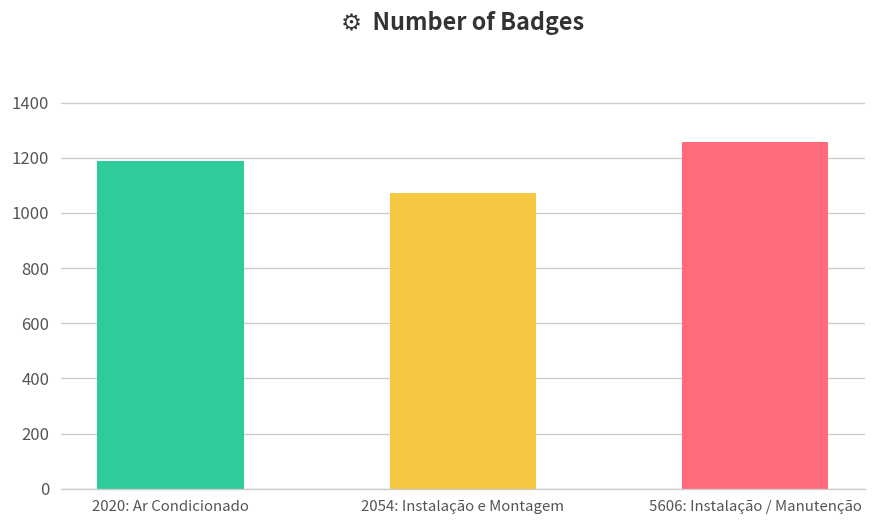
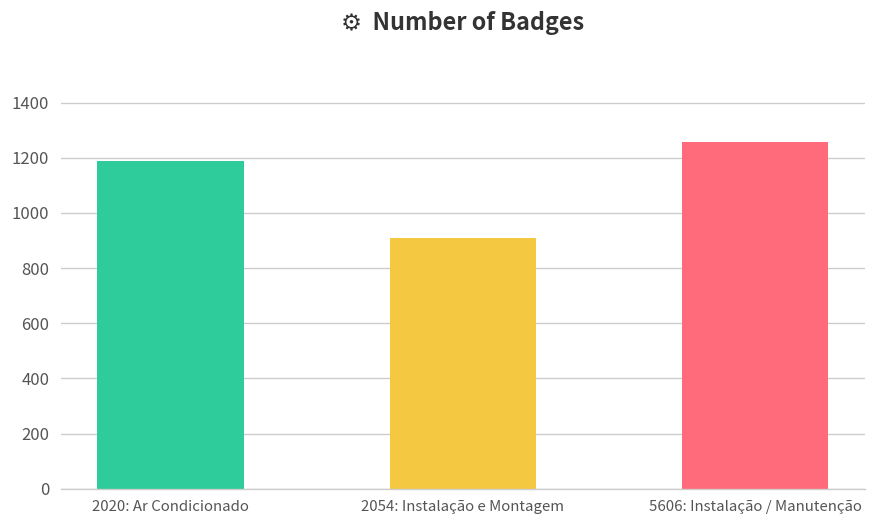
  {
    "2020: Ar Condicionado": 1190,
-   "2054: Instalação e Montagem": 1070,
+   "2054: Instalação e Montagem": 910,
    "5606: Instalação / Manutenção": 1260
  }
